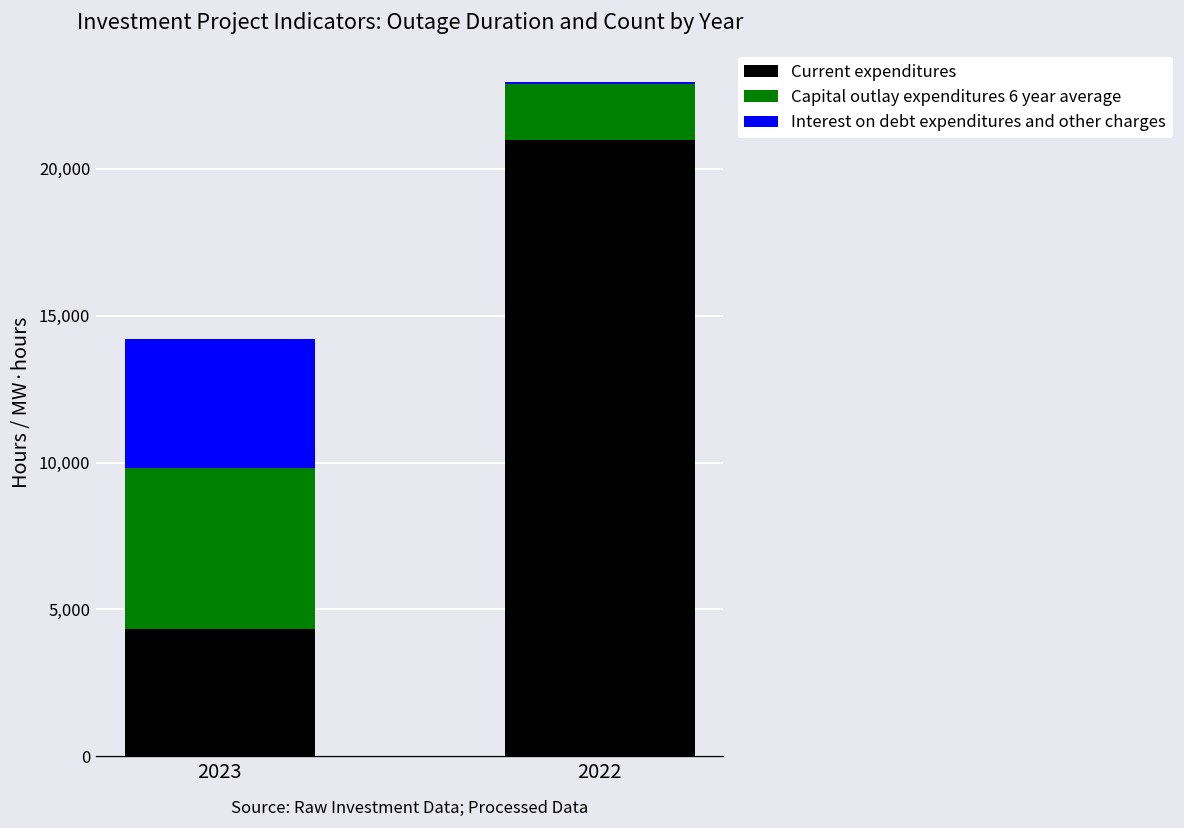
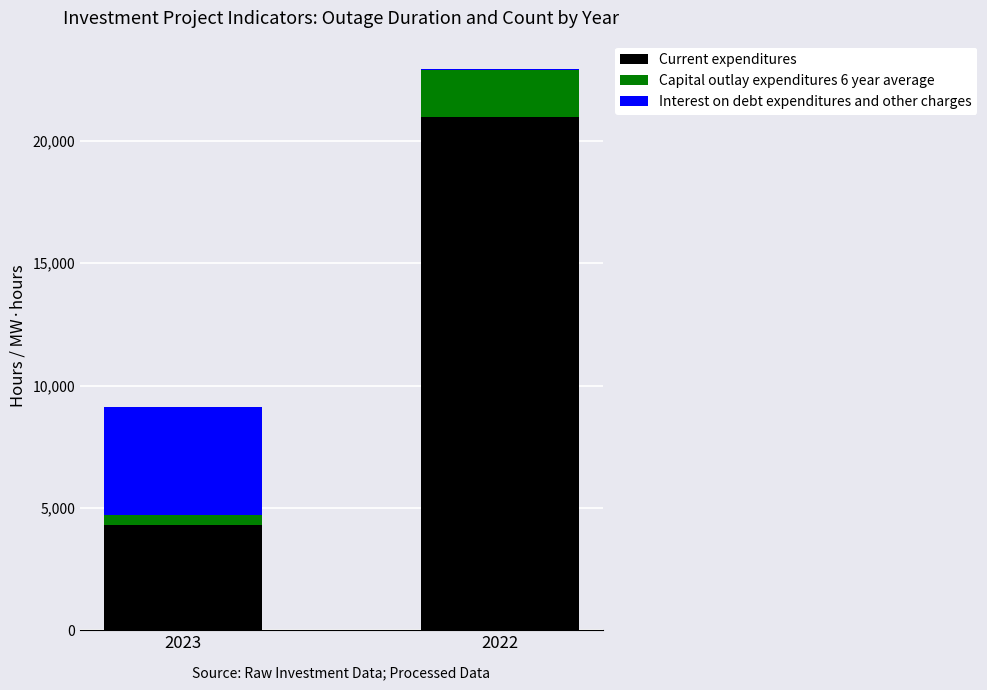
  {
    "Current expenditures": {
      "2023": "4,300",
      "2022": "21,000"
    },
    "Capital outlay expenditures 6 year average": {
-     "2023": "5,500",
+     "2023": "400",
      "2022": "1,900"
    },
    "Interest on debt expenditures and other charges": {
      "2023": "4,400"
    }
  }
